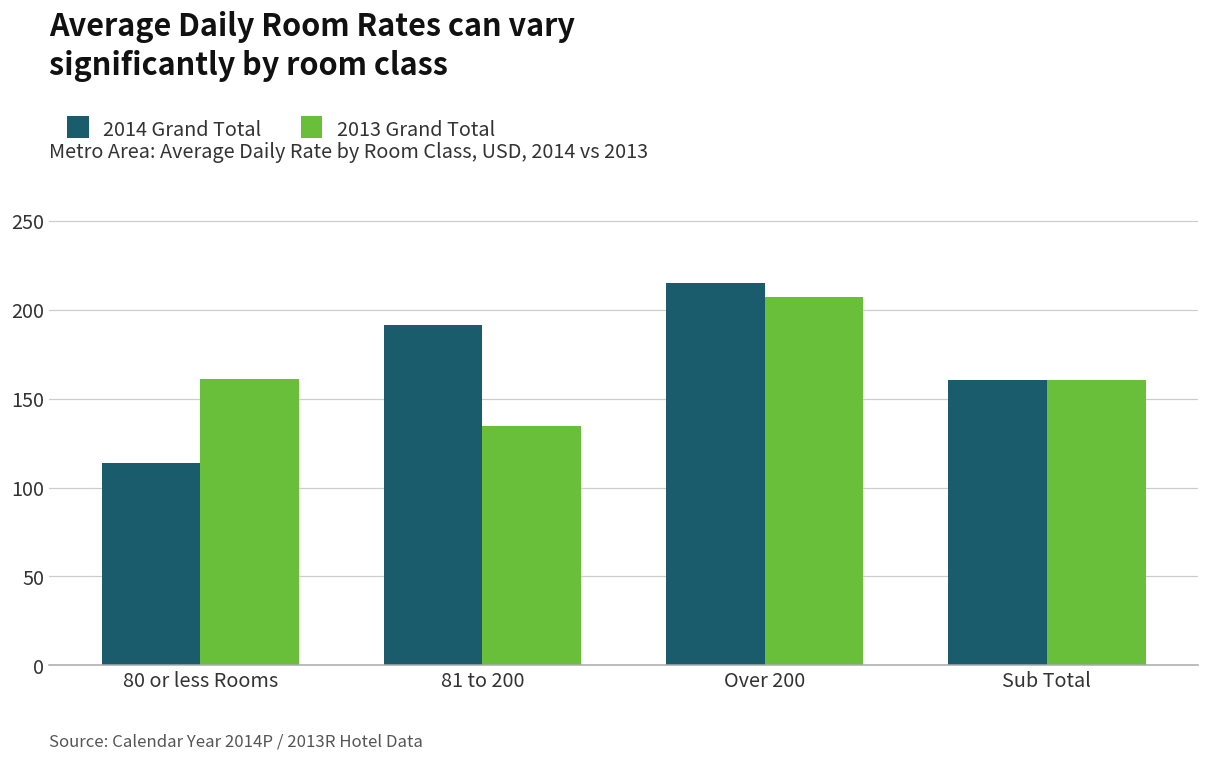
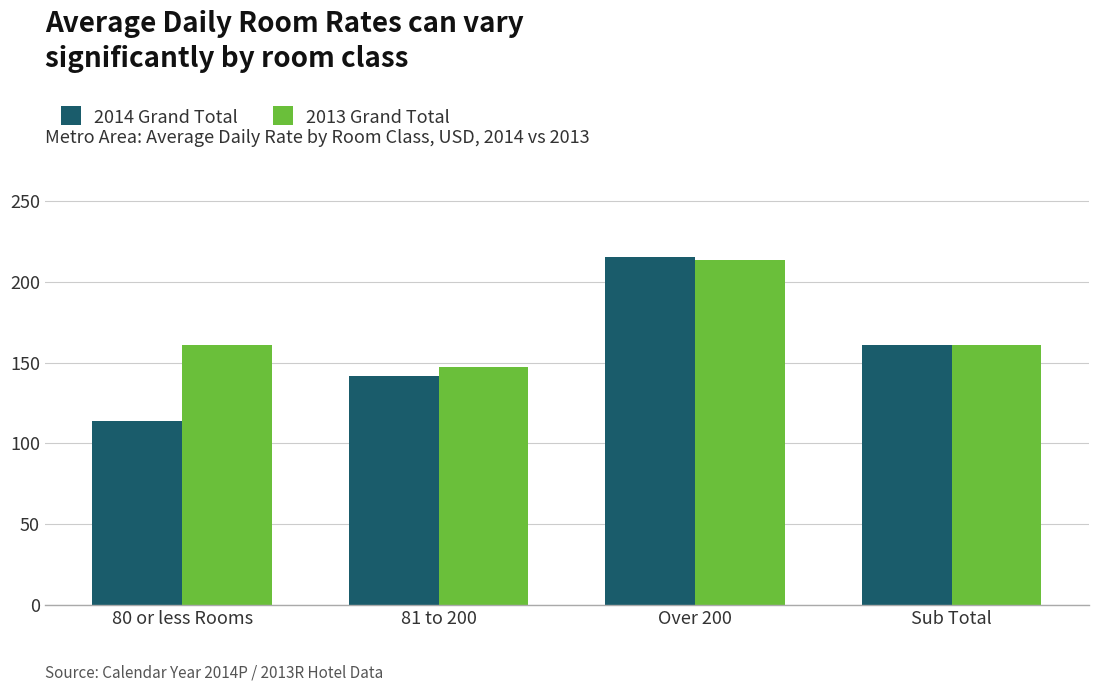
  {
    "2014 Grand Total": {
      "80 or less Rooms": 114,
-     "81 to 200": 192,
+     "81 to 200": 142,
      "Over 200": 215,
      "Sub Total": 161
    },
    "2013 Grand Total": {
      "80 or less Rooms": 161,
-     "81 to 200": 135,
-     "Over 200": 207,
+     "81 to 200": 147,
+     "Over 200": 213,
      "Sub Total": 161
    }
  }
